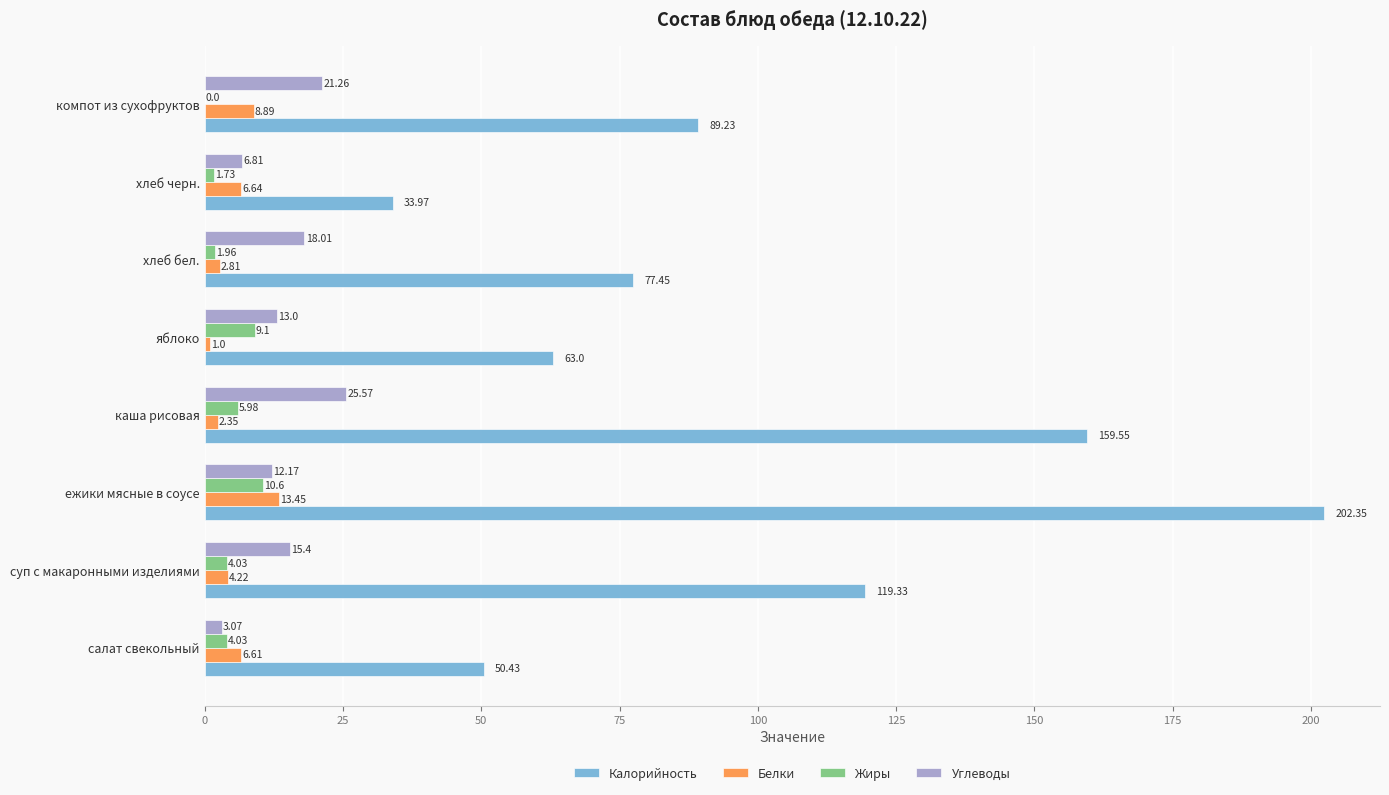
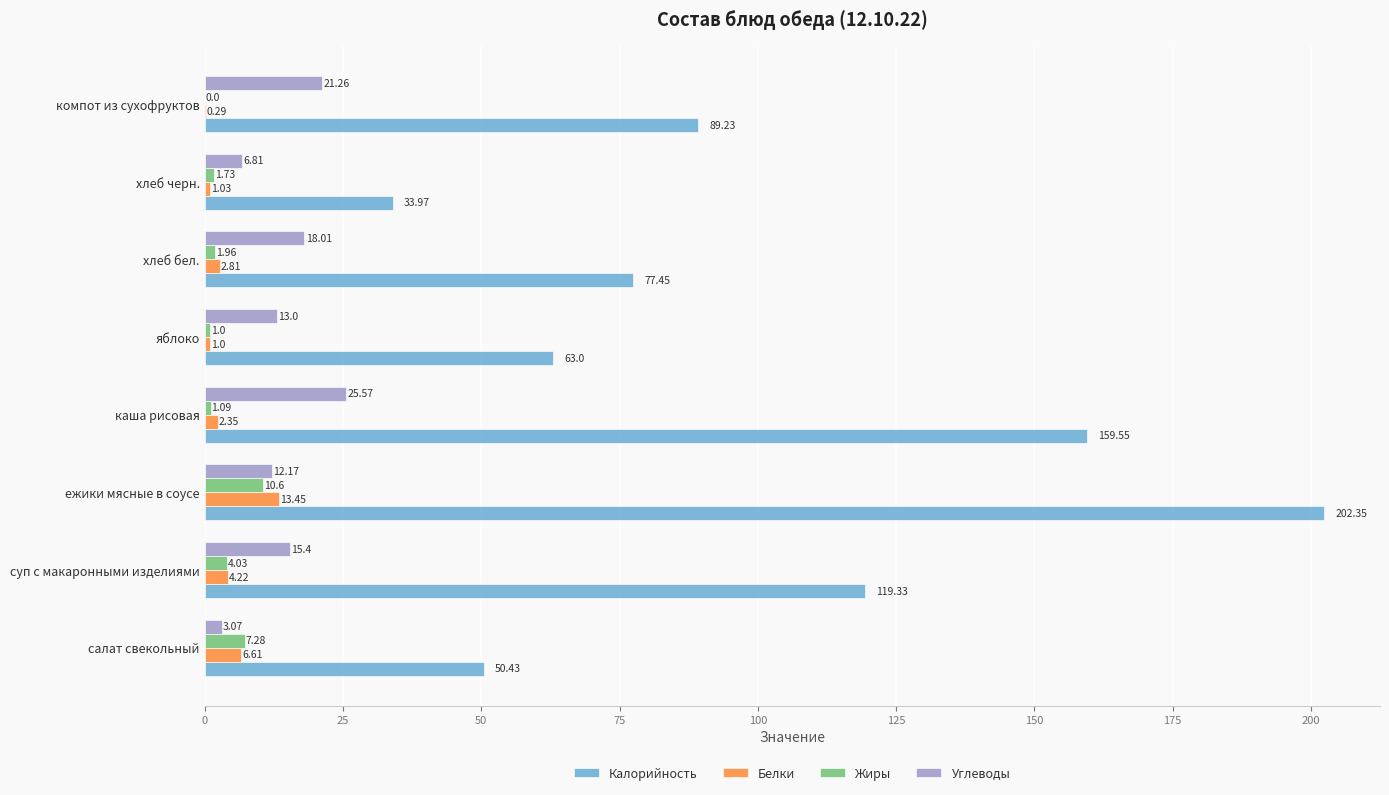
  {
    "Белки": {
-     "компот из сухофруктов": 8.89,
-     "хлеб черн.": 6.64,
+     "компот из сухофруктов": 0.29,
+     "хлеб черн.": 1.03,
      "хлеб бел.": 2.81,
      "яблоко": 1.0,
      "каша рисовая": 2.35,
      "ежики мясные в соусе": 13.45,
      "суп с макаронными изделиями": 4.22,
      "салат свекольный": 6.61
    },
    "Жиры": {
      "компот из сухофруктов": 0.0,
      "хлеб черн.": 1.73,
      "хлеб бел.": 1.96,
-     "яблоко": 9.1,
-     "каша рисовая": 5.98,
+     "яблоко": 1.0,
+     "каша рисовая": 1.09,
      "ежики мясные в соусе": 10.6,
      "суп с макаронными изделиями": 4.03,
-     "салат свекольный": 4.03
+     "салат свекольный": 7.28
    }
  }
